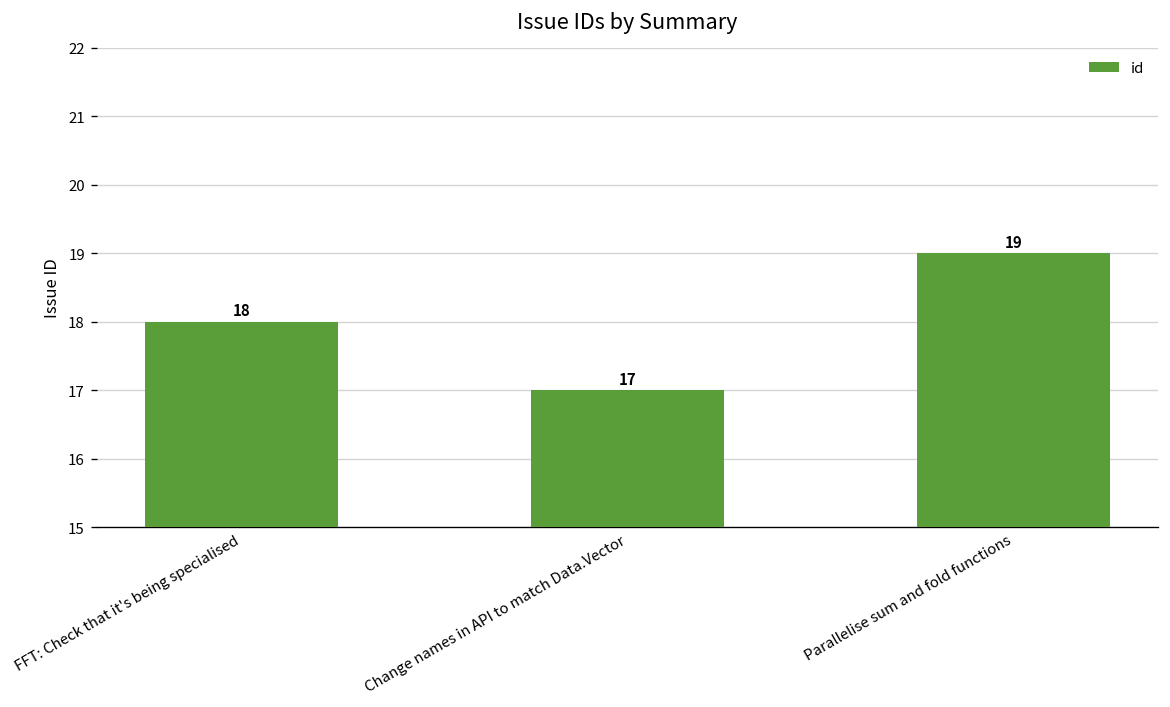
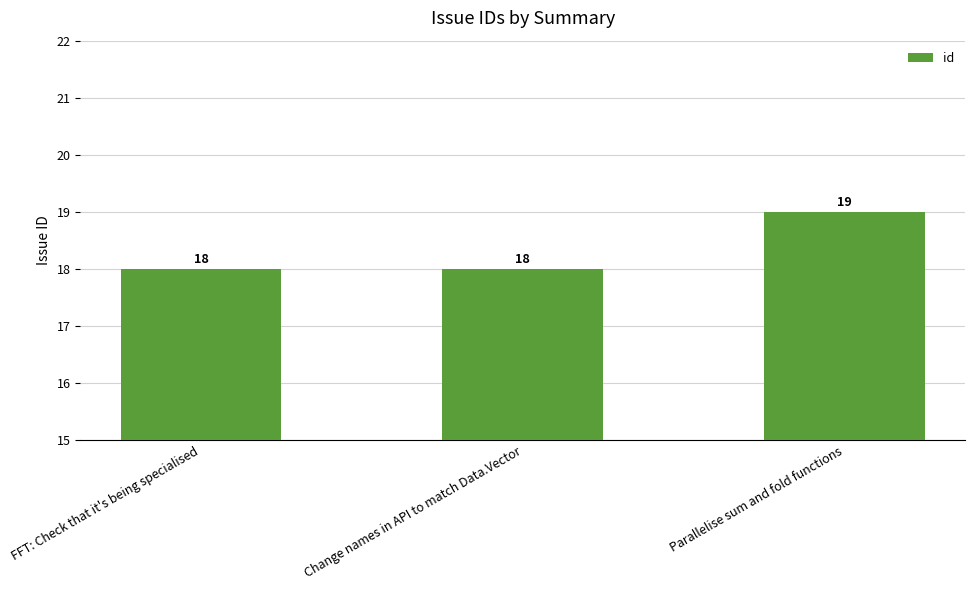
  {
    "FFT: Check that it's being specialised": 18,
-   "Change names in API to match Data.Vector": 17,
+   "Change names in API to match Data.Vector": 18,
    "Parallelise sum and fold functions": 19
  }
